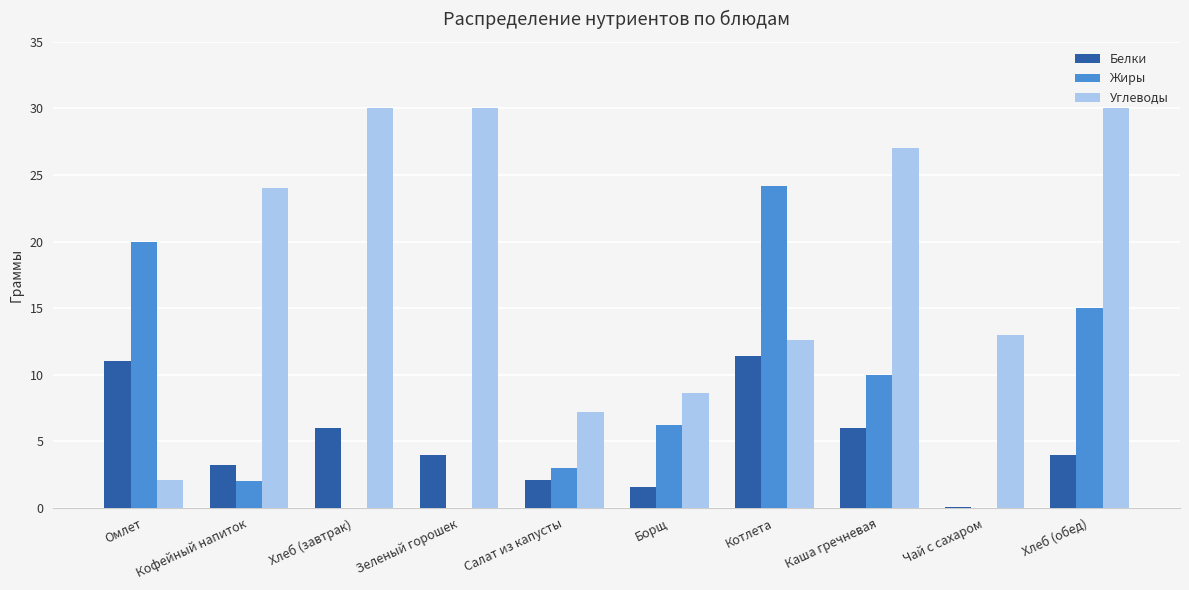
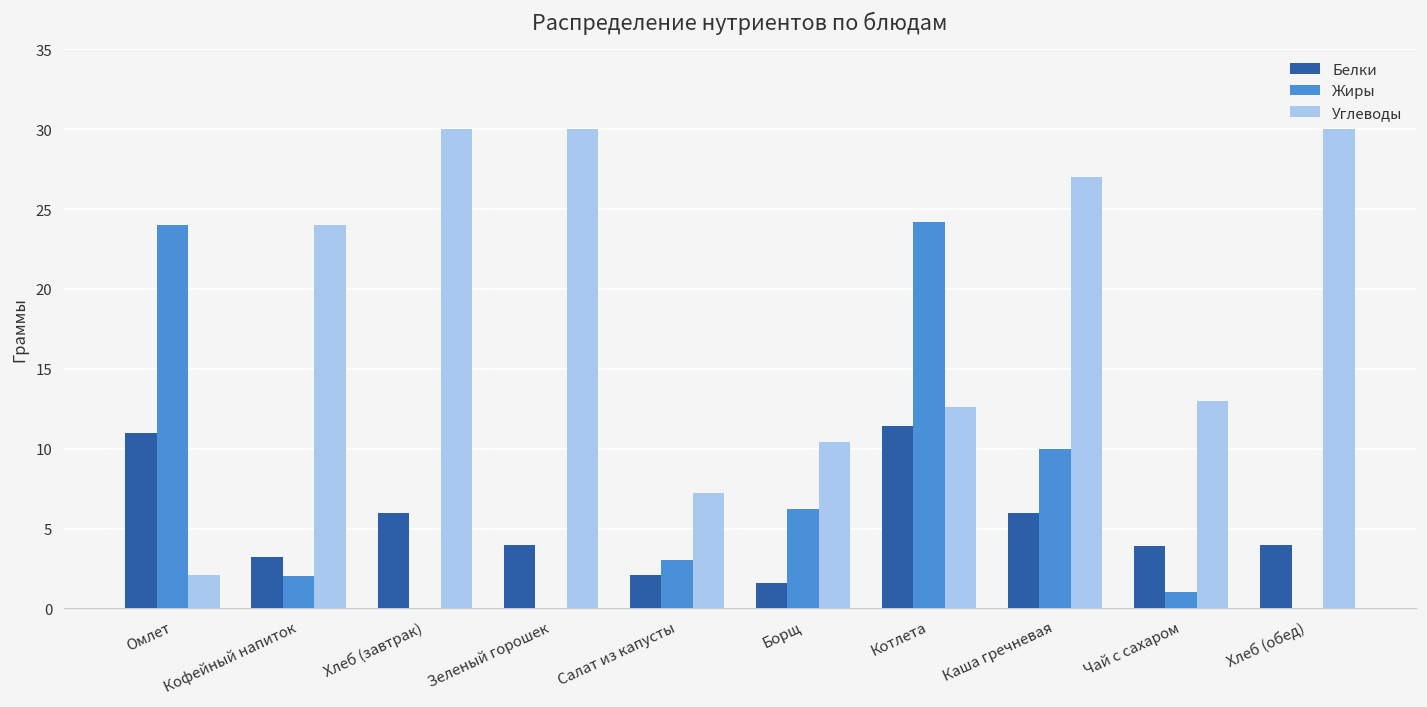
  {
    "Белки": {
      "Омлет": 11.0,
      "Кофейный напиток": 3.2,
      "Хлеб (завтрак)": 6.0,
      "Зеленый горошек": 4.0,
      "Салат из капусты": 2.1,
      "Борщ": 1.6,
      "Котлета": 11.4,
      "Каша гречневая": 6.0,
-     "Чай с сахаром": 0.1,
+     "Чай с сахаром": 3.9,
      "Хлеб (обед)": 4.0
    },
    "Жиры": {
-     "Омлет": 20,
+     "Омлет": 24,
      "Кофейный напиток": 2,
      "Хлеб (завтрак)": 0,
      "Зеленый горошек": 0,
      "Салат из капусты": 3,
      "Борщ": 6.2,
      "Котлета": 24.2,
      "Каша гречневая": 10,
-     "Чай с сахаром": 0,
-     "Хлеб (обед)": 15
+     "Чай с сахаром": 1,
+     "Хлеб (обед)": 0
    },
    "Углеводы": {
      "Омлет": 2.1,
      "Кофейный напиток": 24.0,
      "Хлеб (завтрак)": 30.0,
      "Зеленый горошек": 30.0,
      "Салат из капусты": 7.2,
-     "Борщ": 8.6,
+     "Борщ": 10.4,
      "Котлета": 12.6,
      "Каша гречневая": 27.0,
      "Чай с сахаром": 13.0,
      "Хлеб (обед)": 30.0
    }
  }
